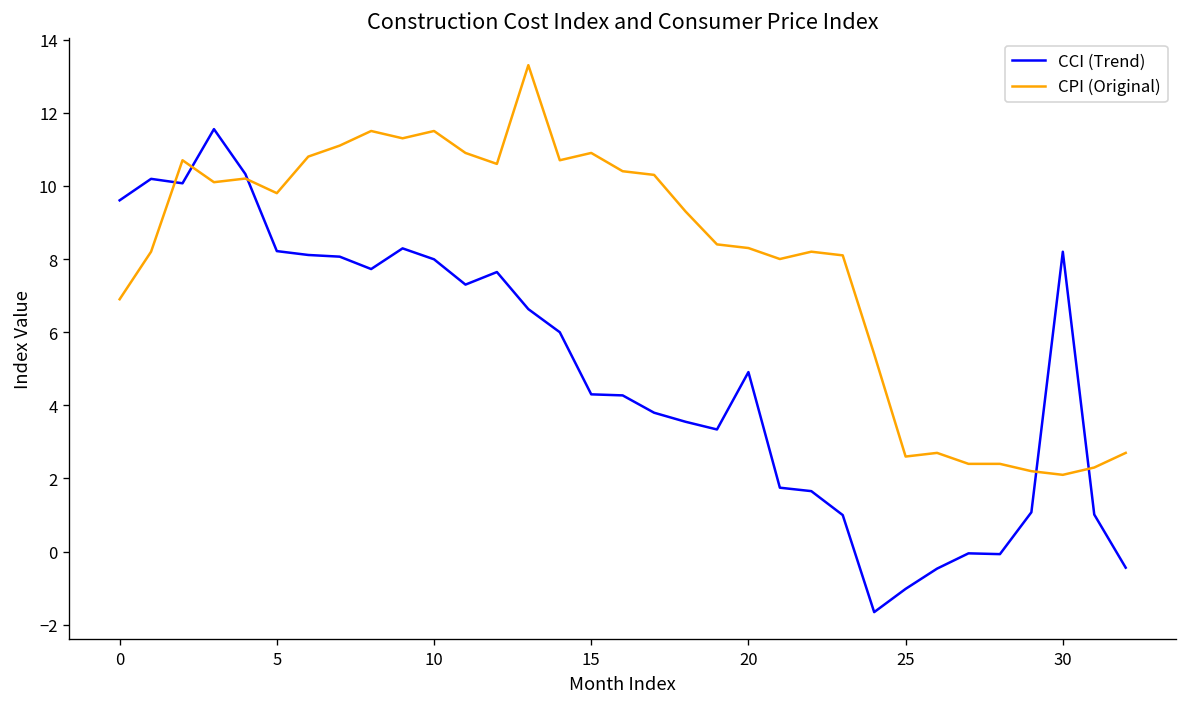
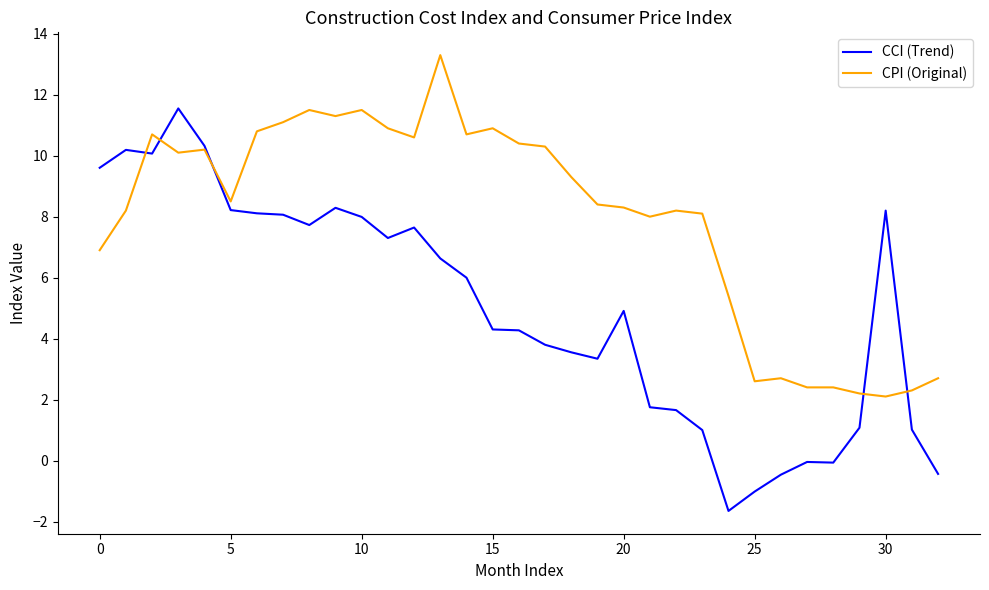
  {
    "CCI (Trend)": {
      "0": 9.6,
      "5": 8.2,
      "10": 8.0,
      "15": 4.3,
      "20": 4.9,
      "25": -1.0,
      "30": 8.2
    },
    "CPI (Original)": {
      "0": 6.9,
-     "5": 9.8,
+     "5": 8.5,
      "10": 11.5,
      "15": 10.9,
      "20": 8.3,
      "25": 2.6,
      "30": 2.1
    }
  }
